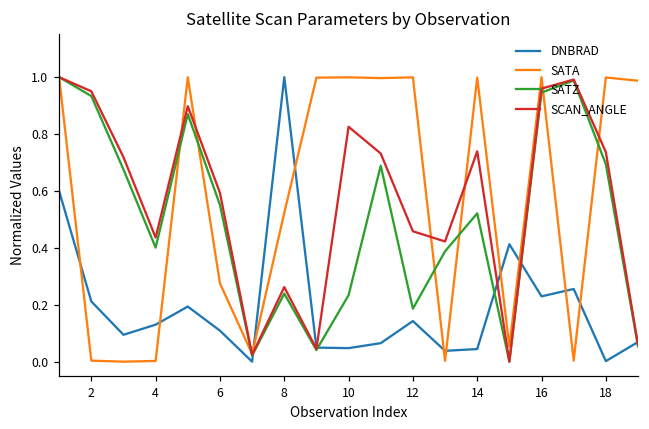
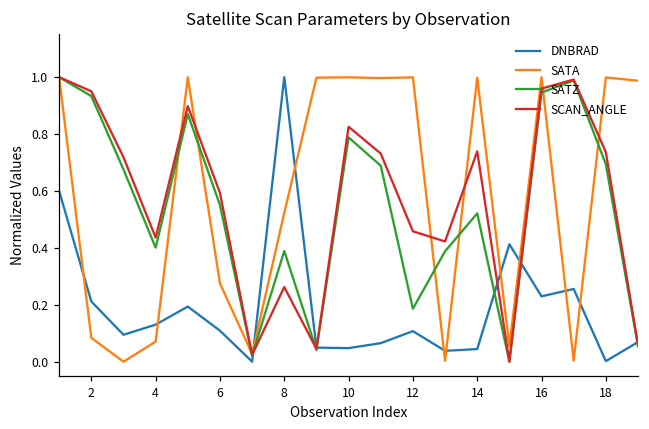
  {
    "DNBRAD": {
      "2": 0.21,
      "4": 0.13,
      "6": 0.11,
      "8": 1.00,
      "10": 0.05,
-     "12": 0.14,
+     "12": 0.11,
      "14": 0.04,
      "16": 0.23,
      "18": 0.00
    },
    "SATA": {
-     "2": 0.00,
-     "4": 0.00,
+     "2": 0.08,
+     "4": 0.07,
      "6": 0.28,
      "8": 0.52,
      "10": 1.00,
      "12": 1.00,
      "14": 1.00,
      "16": 1.00,
      "18": 1.00
    },
    "SATZ": {
      "2": 0.93,
      "4": 0.40,
      "6": 0.55,
-     "8": 0.24,
-     "10": 0.23,
+     "8": 0.39,
+     "10": 0.79,
      "12": 0.19,
      "14": 0.52,
      "16": 0.95,
      "18": 0.69
    },
    "SCAN_ANGLE": {
      "2": 0.95,
      "4": 0.44,
      "6": 0.59,
      "8": 0.26,
      "10": 0.83,
      "12": 0.46,
      "14": 0.74,
      "16": 0.96,
      "18": 0.74
    }
  }
